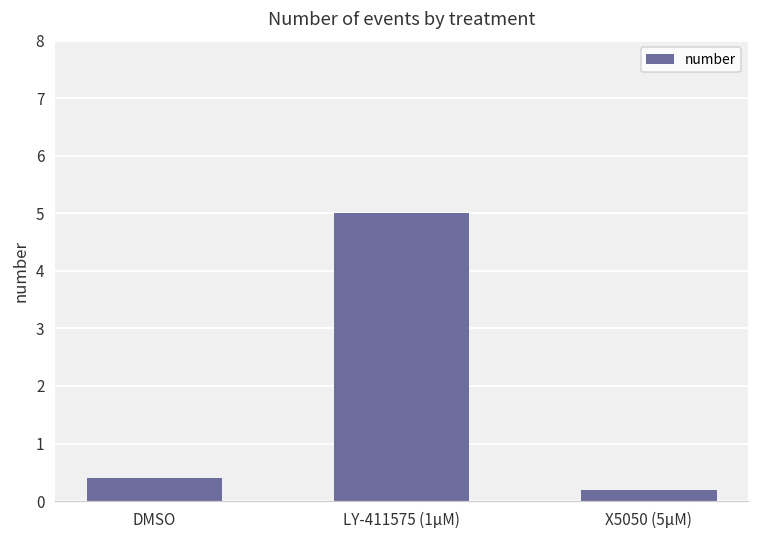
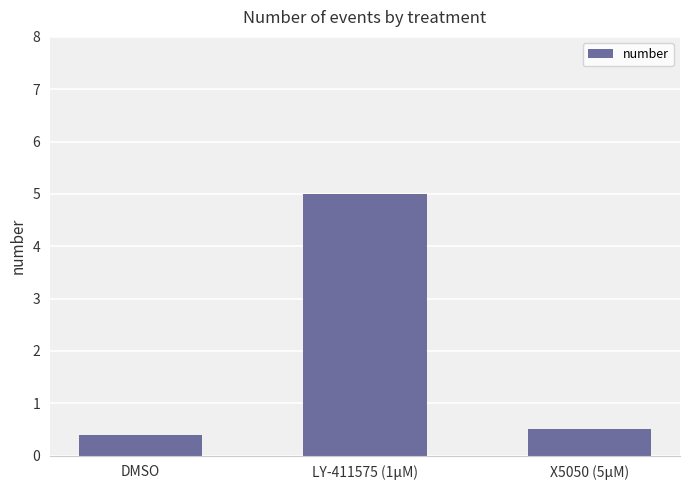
  {
    "DMSO": 0.4,
    "LY-411575 (1μM)": 5.0,
-   "X5050 (5μM)": 0.2
+   "X5050 (5μM)": 0.5
  }
